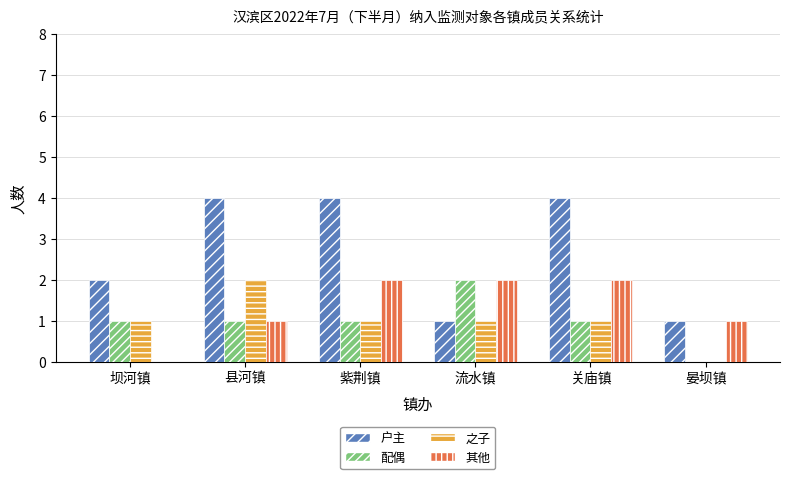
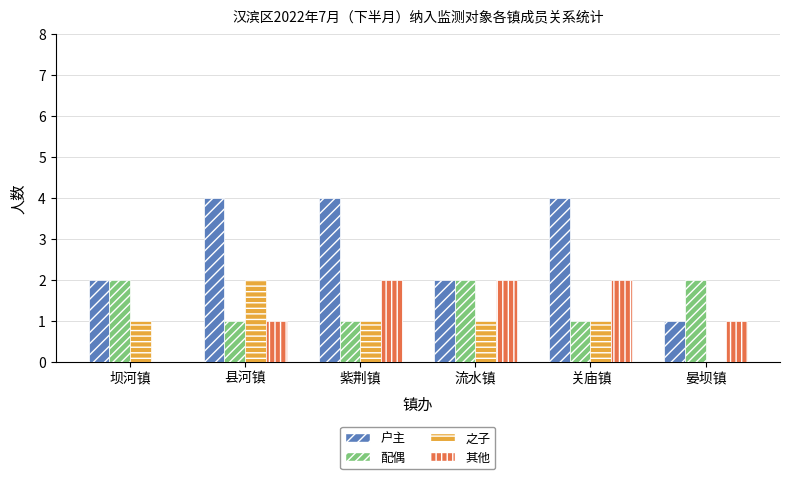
  {
    "户主": {
      "坝河镇": 2,
      "县河镇": 4,
      "紫荆镇": 4,
-     "流水镇": 1,
+     "流水镇": 2,
      "关庙镇": 4,
      "晏坝镇": 1
    },
    "配偶": {
-     "坝河镇": 1,
+     "坝河镇": 2,
      "县河镇": 1,
      "紫荆镇": 1,
      "流水镇": 2,
      "关庙镇": 1,
-     "晏坝镇": 0
+     "晏坝镇": 2
    }
  }
